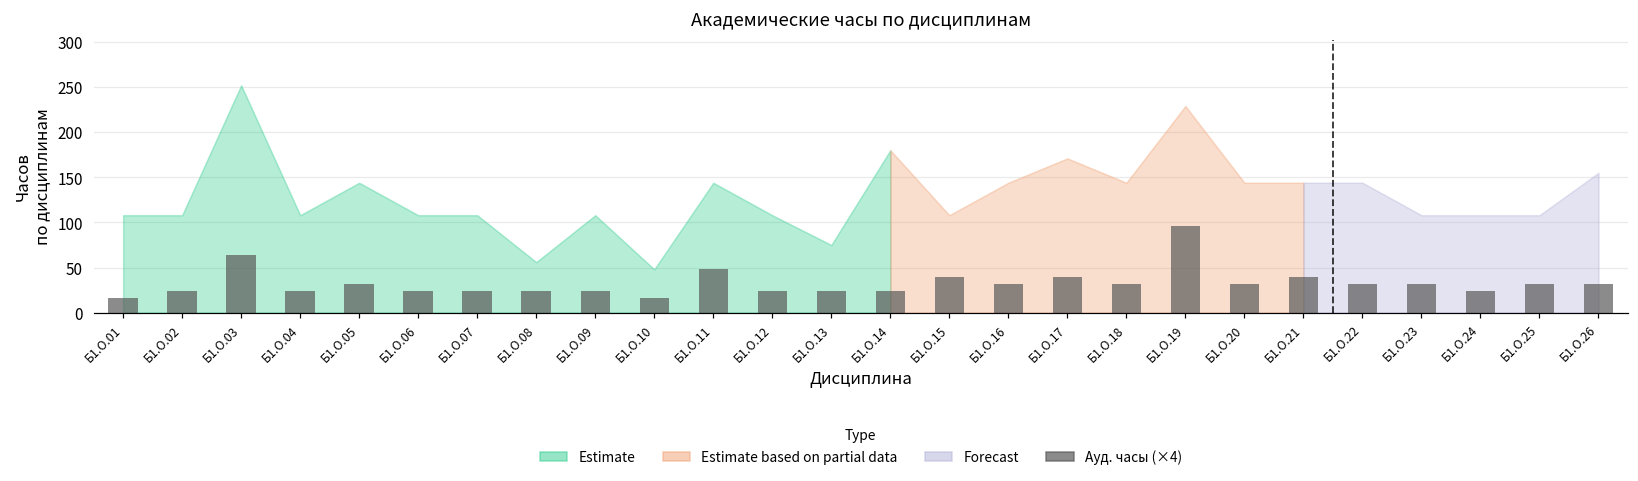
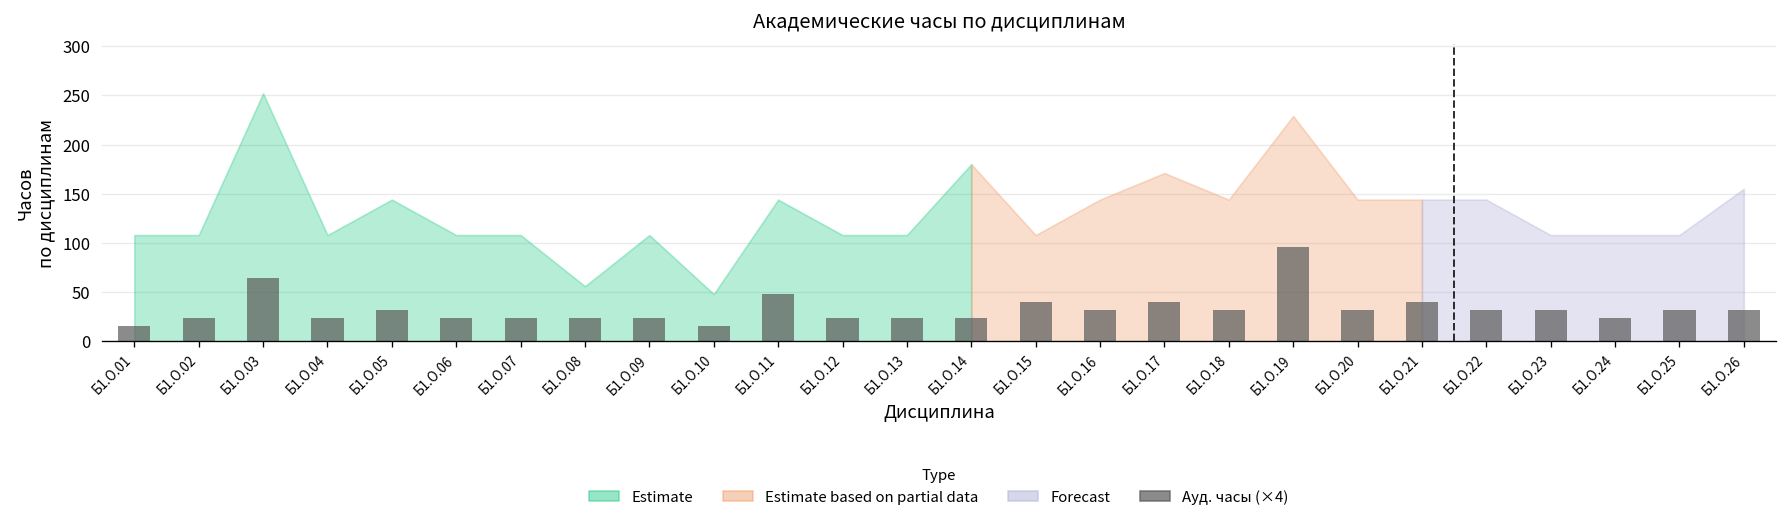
  {
    "Estimate": {
      "Б1.О.01": 110,
      "Б1.О.02": 110,
      "Б1.О.03": 250,
      "Б1.О.04": 110,
      "Б1.О.05": 140,
      "Б1.О.06": 110,
      "Б1.О.07": 110,
      "Б1.О.08": 60,
      "Б1.О.09": 110,
      "Б1.О.10": 50,
      "Б1.О.11": 140,
      "Б1.О.12": 110,
-     "Б1.О.13": 80
+     "Б1.О.13": 110
    },
    "Estimate based on partial data": {
      "Б1.О.15": 110,
      "Б1.О.16": 140,
      "Б1.О.17": 170,
      "Б1.О.18": 140,
      "Б1.О.19": 230,
      "Б1.О.20": 140
    },
    "Forecast": {
      "Б1.О.22": 140,
      "Б1.О.23": 110,
      "Б1.О.24": 110,
      "Б1.О.25": 110,
      "Б1.О.26": 160
    }
  }
